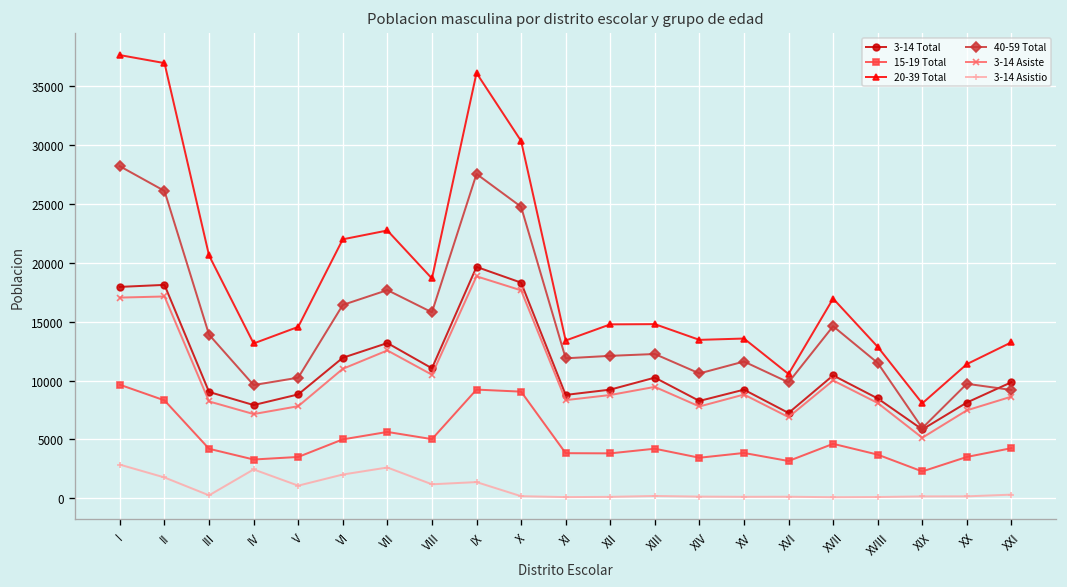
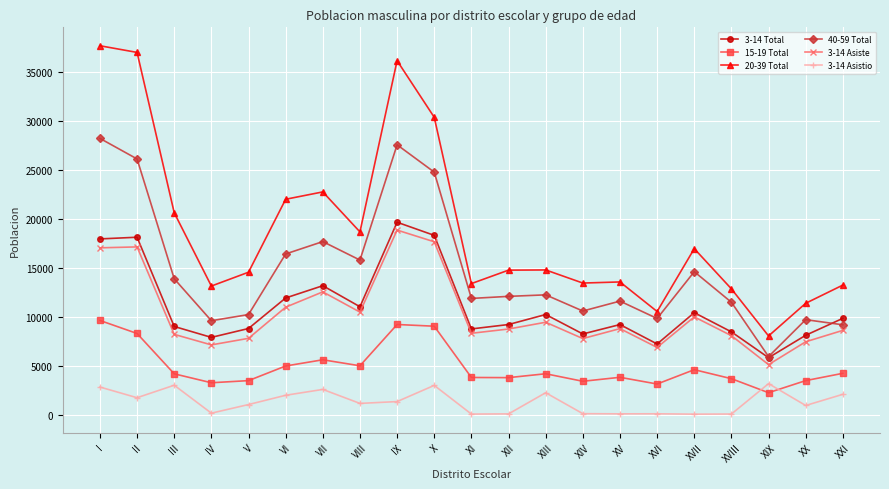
  {
    "3-14 Asistio": {
      "I": 3000,
      "II": 2000,
-     "III": 0,
-     "IV": 2000,
+     "III": 3000,
+     "IV": 0,
      "V": 1000,
      "VI": 2000,
      "VII": 3000,
      "VIII": 1000,
      "IX": 1000,
-     "X": 0,
+     "X": 3000,
      "XI": 0,
      "XII": 0,
-     "XIII": 0,
+     "XIII": 2000,
      "XIV": 0,
      "XV": 0,
      "XVI": 0,
      "XVII": 0,
      "XVIII": 0,
-     "XIX": 0,
-     "XX": 0,
-     "XXI": 0
+     "XIX": 3000,
+     "XX": 1000,
+     "XXI": 2000
    }
  }
